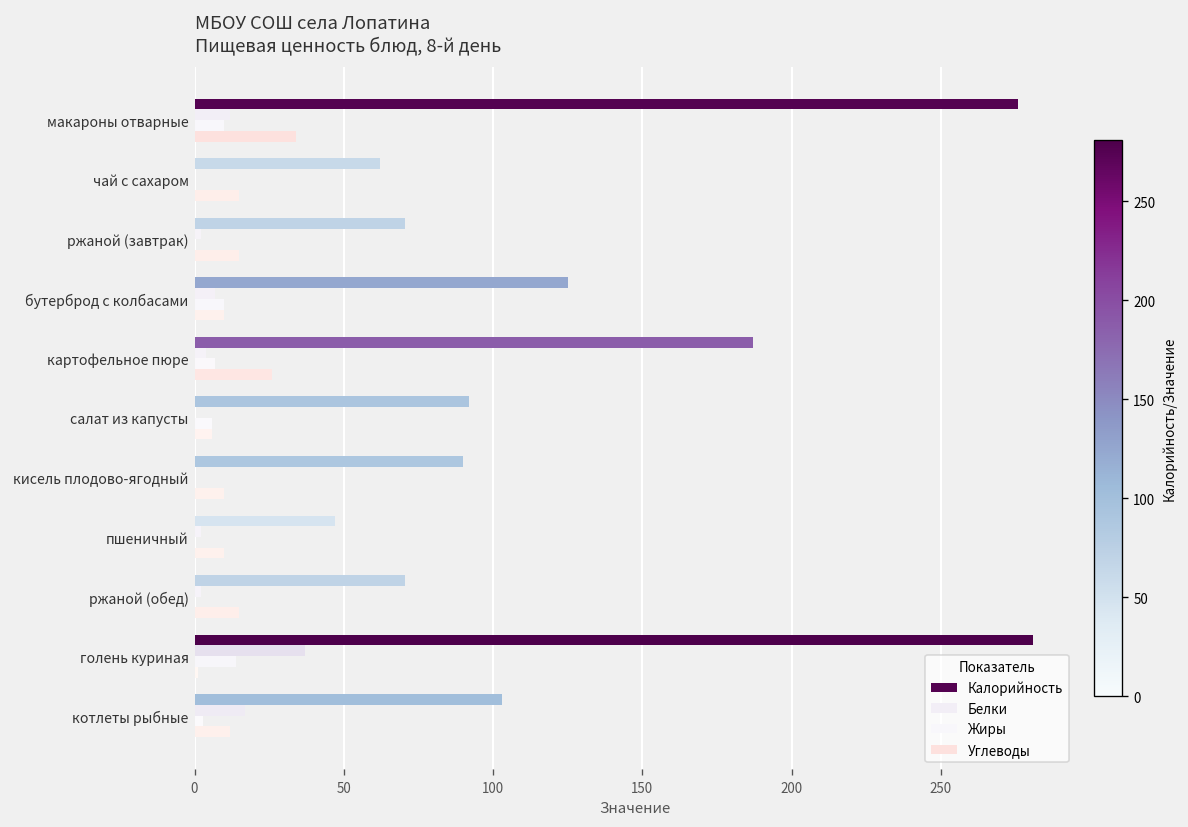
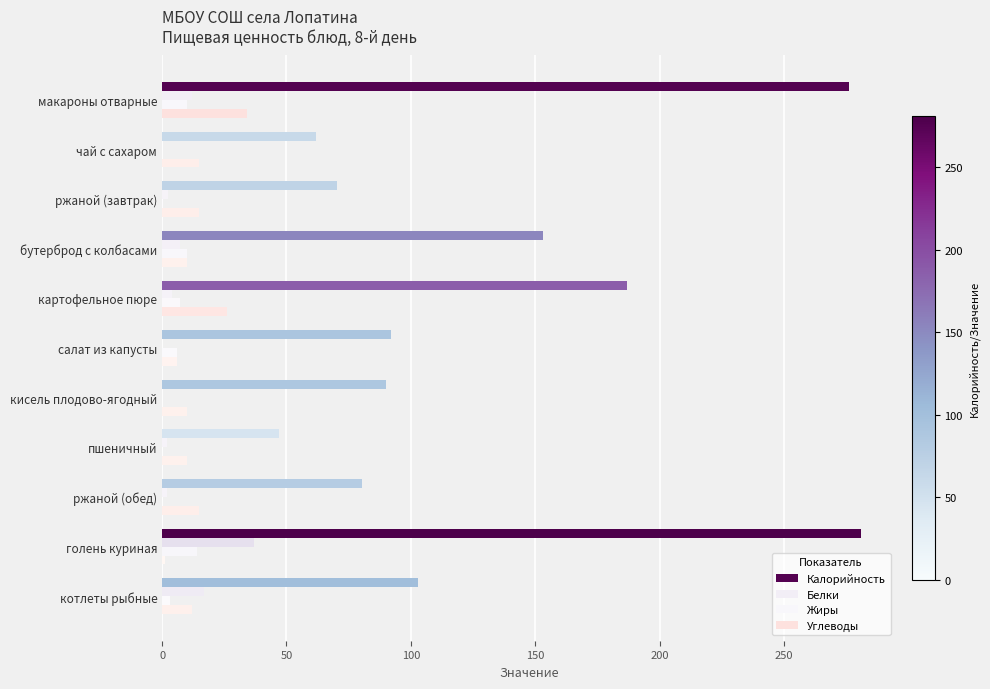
  {
    "Калорийность": {
      "макароны отварные": 276,
      "чай с сахаром": 62,
      "ржаной (завтрак)": 71,
-     "бутерброд с колбасами": 125,
+     "бутерброд с колбасами": 153,
      "картофельное пюре": 187,
      "салат из капусты": 92,
      "кисель плодово-ягодный": 90,
      "пшеничный": 47,
-     "ржаной (обед)": 71,
+     "ржаной (обед)": 80,
      "голень куриная": 281,
      "котлеты рыбные": 103
    }
  }
